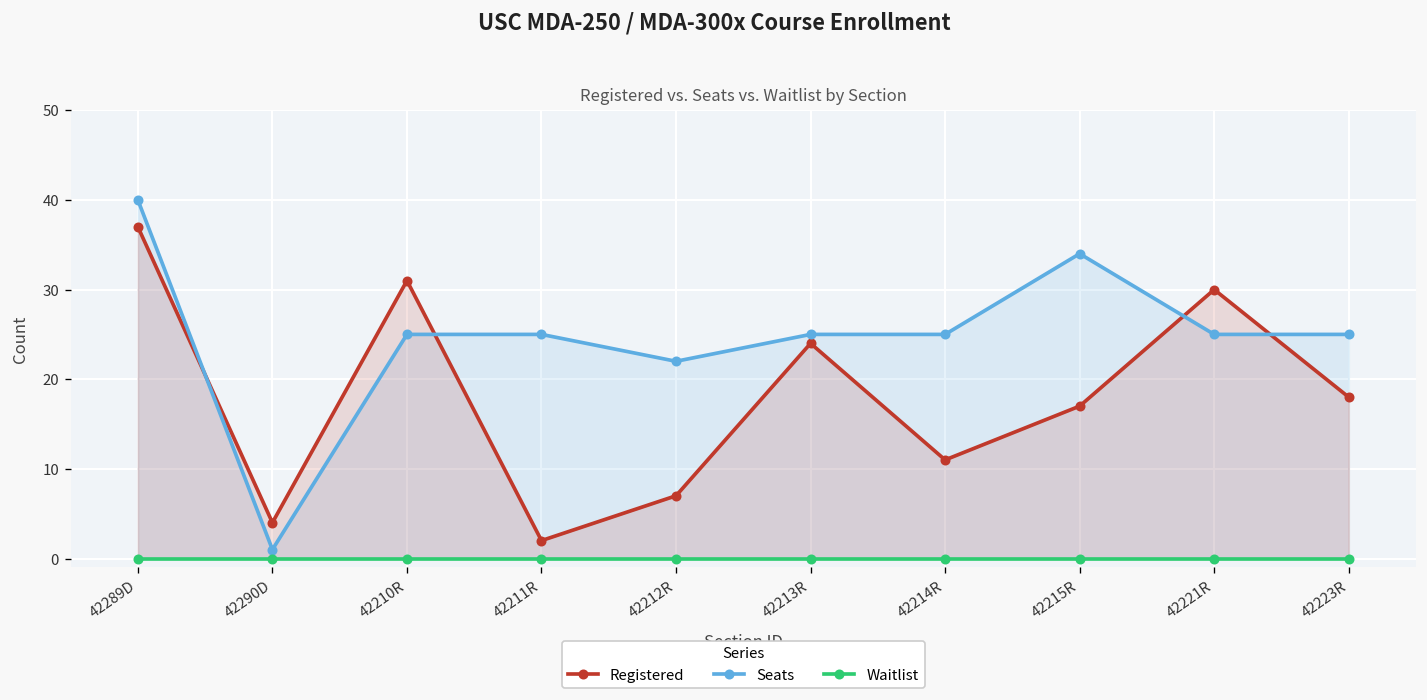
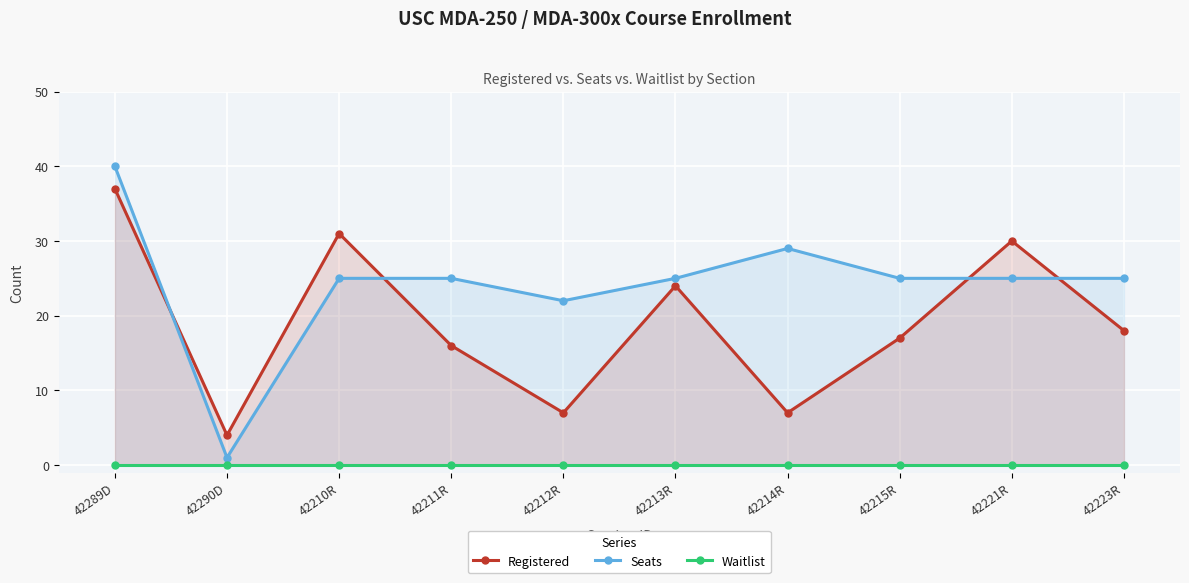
  {
    "Registered": {
      "42289D": 37,
      "42290D": 4,
      "42210R": 31,
-     "42211R": 2,
+     "42211R": 16,
      "42212R": 7,
      "42213R": 24,
-     "42214R": 11,
+     "42214R": 7,
      "42215R": 17,
      "42221R": 30,
      "42223R": 18
    },
    "Seats": {
      "42289D": 40,
      "42290D": 1,
      "42210R": 25,
      "42211R": 25,
      "42212R": 22,
      "42213R": 25,
-     "42214R": 25,
-     "42215R": 34,
+     "42214R": 29,
+     "42215R": 25,
      "42221R": 25,
      "42223R": 25
    },
    "Waitlist": {
      "42289D": 0,
      "42290D": 0,
      "42210R": 0,
      "42211R": 0,
      "42212R": 0,
      "42213R": 0,
      "42214R": 0,
      "42215R": 0,
      "42221R": 0,
      "42223R": 0
    }
  }
